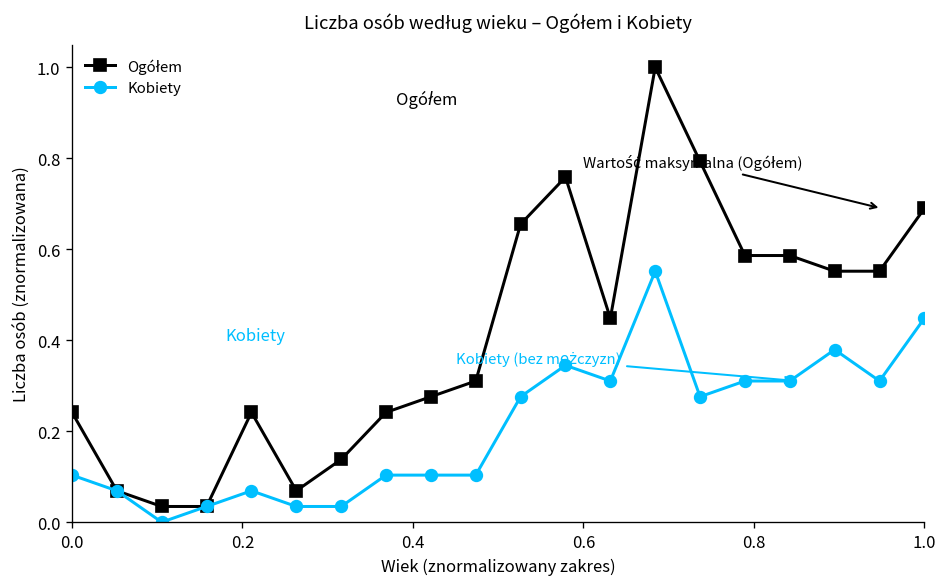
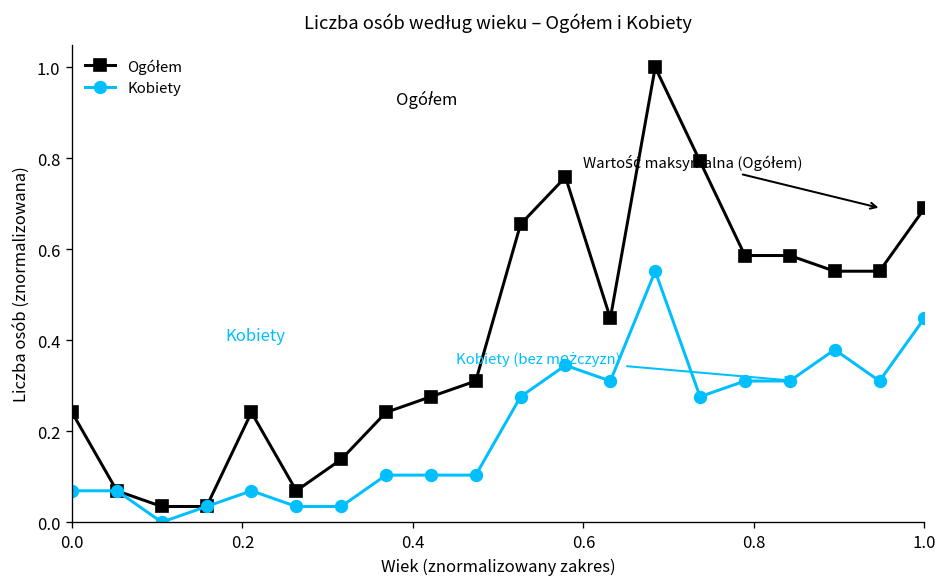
  {
    "Ogółem": {
      "0.0": 0.24,
      "1.0": 0.69
    },
    "Kobiety": {
-     "0.0": 0.10,
+     "0.0": 0.07,
      "1.0": 0.45
    }
  }
